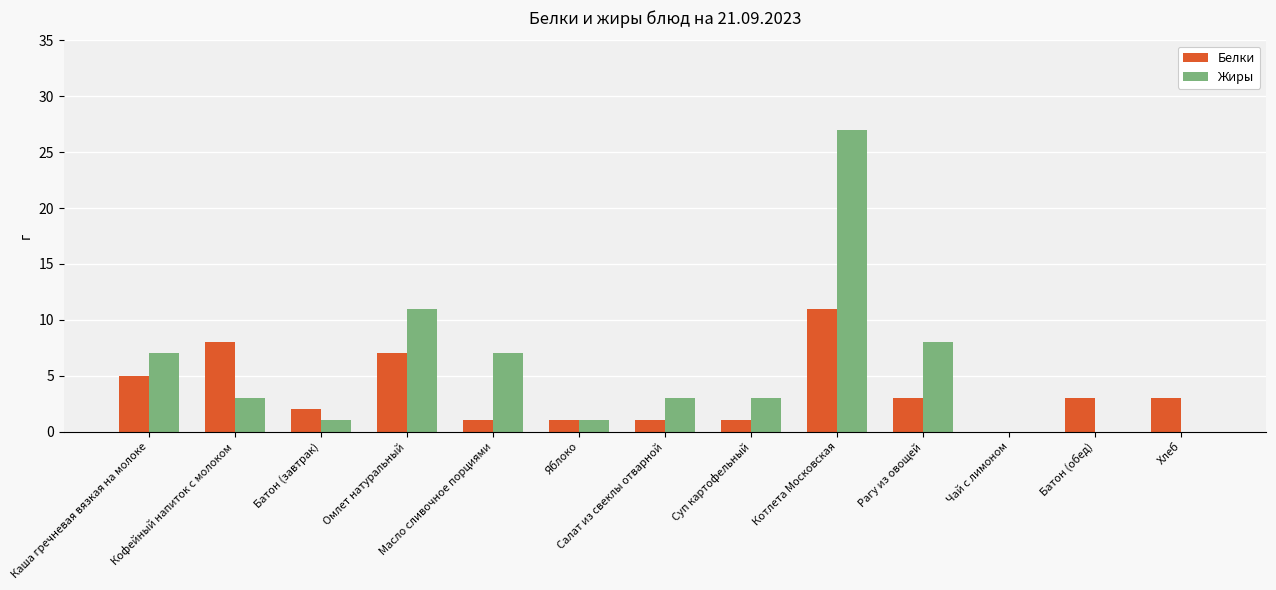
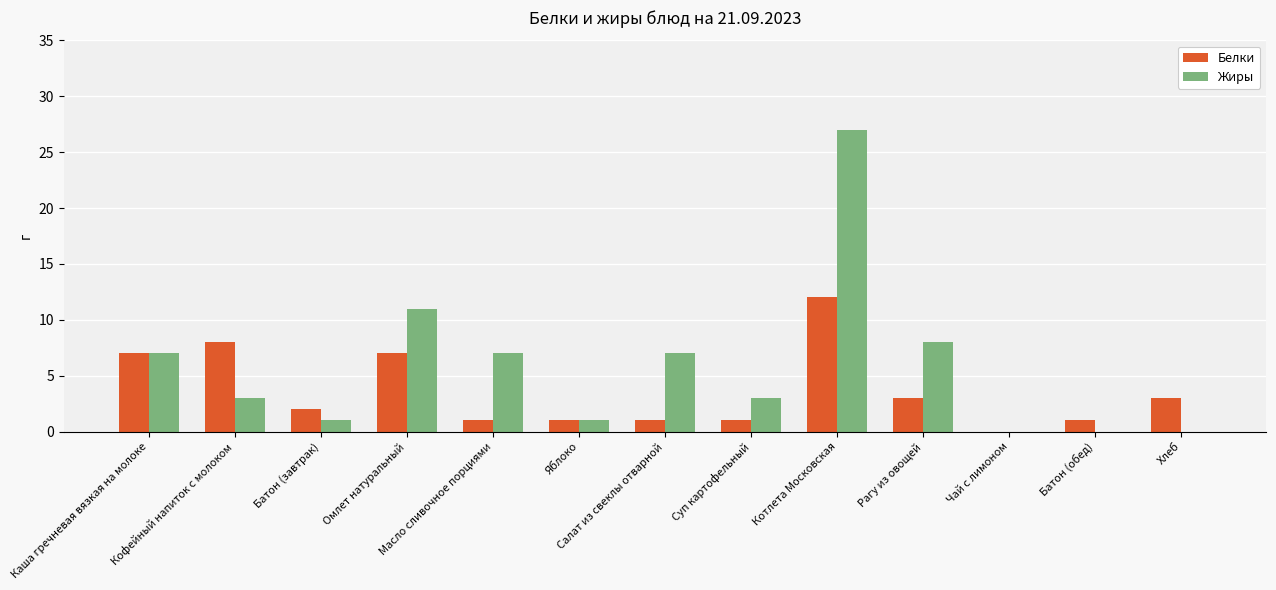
  {
    "Белки": {
-     "Каша гречневая вязкая на молоке": 5,
+     "Каша гречневая вязкая на молоке": 7,
      "Кофейный напиток с молоком": 8,
      "Батон (завтрак)": 2,
      "Омлет натуральный": 7,
      "Масло сливочное порциями": 1,
      "Яблоко": 1,
      "Салат из свеклы отварной": 1,
      "Суп картофельный": 1,
-     "Котлета Московская": 11,
+     "Котлета Московская": 12,
      "Рагу из овощей": 3,
      "Чай с лимоном": 0,
-     "Батон (обед)": 3,
+     "Батон (обед)": 1,
      "Хлеб": 3
    },
    "Жиры": {
      "Каша гречневая вязкая на молоке": 7,
      "Кофейный напиток с молоком": 3,
      "Батон (завтрак)": 1,
      "Омлет натуральный": 11,
      "Масло сливочное порциями": 7,
      "Яблоко": 1,
-     "Салат из свеклы отварной": 3,
+     "Салат из свеклы отварной": 7,
      "Суп картофельный": 3,
      "Котлета Московская": 27,
      "Рагу из овощей": 8,
      "Чай с лимоном": 0,
      "Батон (обед)": 0,
      "Хлеб": 0
    }
  }
